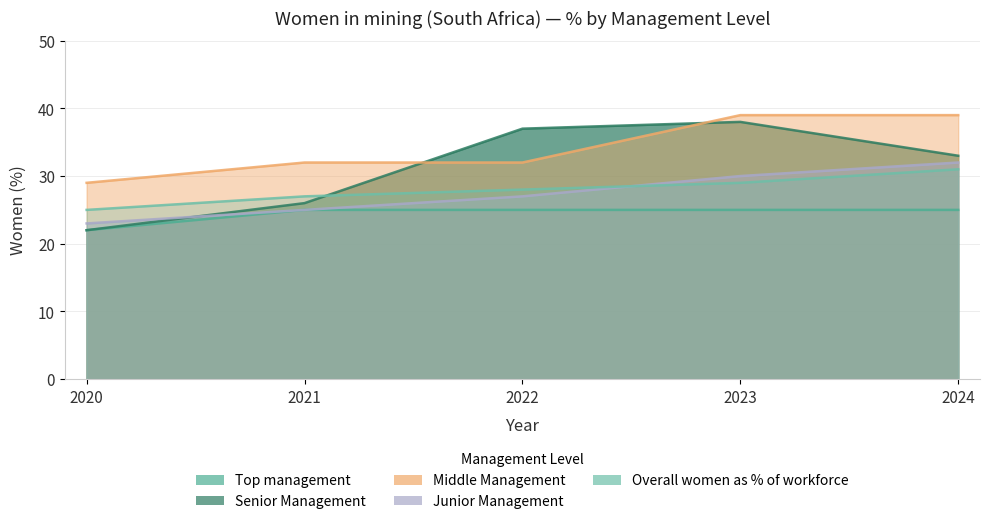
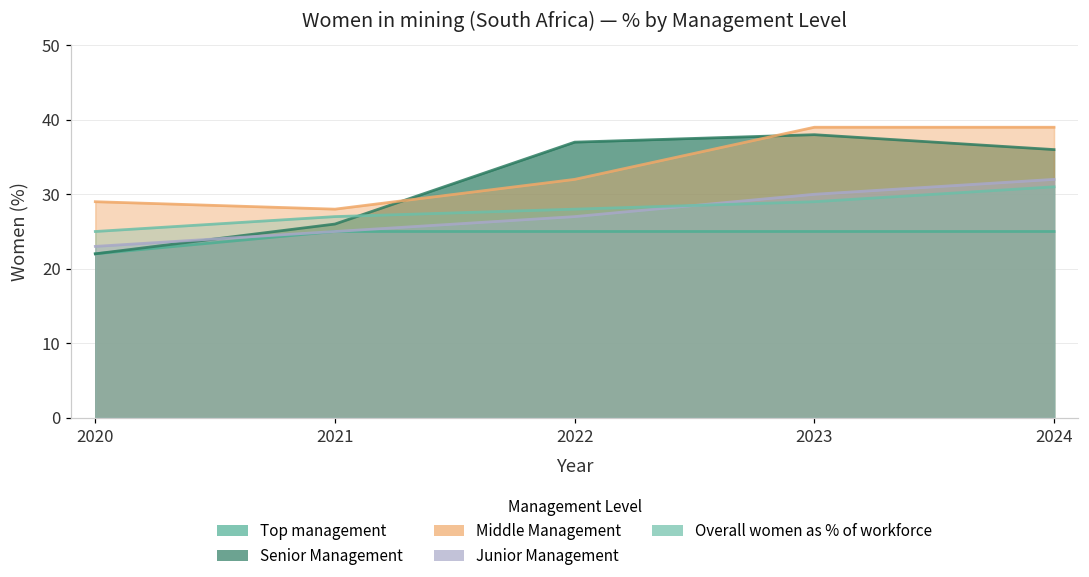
  {
    "Senior Management": {
      "2021": 26,
      "2022": 37,
      "2023": 38,
-     "2024": 33
+     "2024": 36
    },
    "Middle Management": {
      "2020": 29,
-     "2021": 32,
+     "2021": 28,
      "2022": 32,
      "2023": 39,
      "2024": 39
    }
  }
